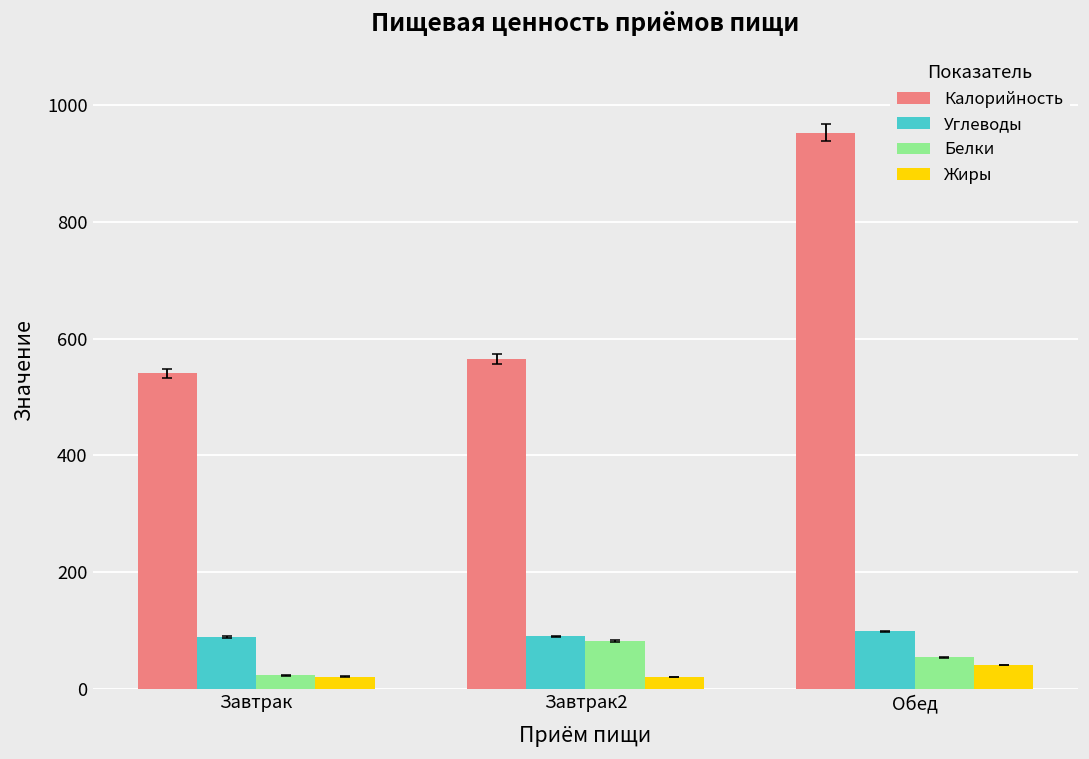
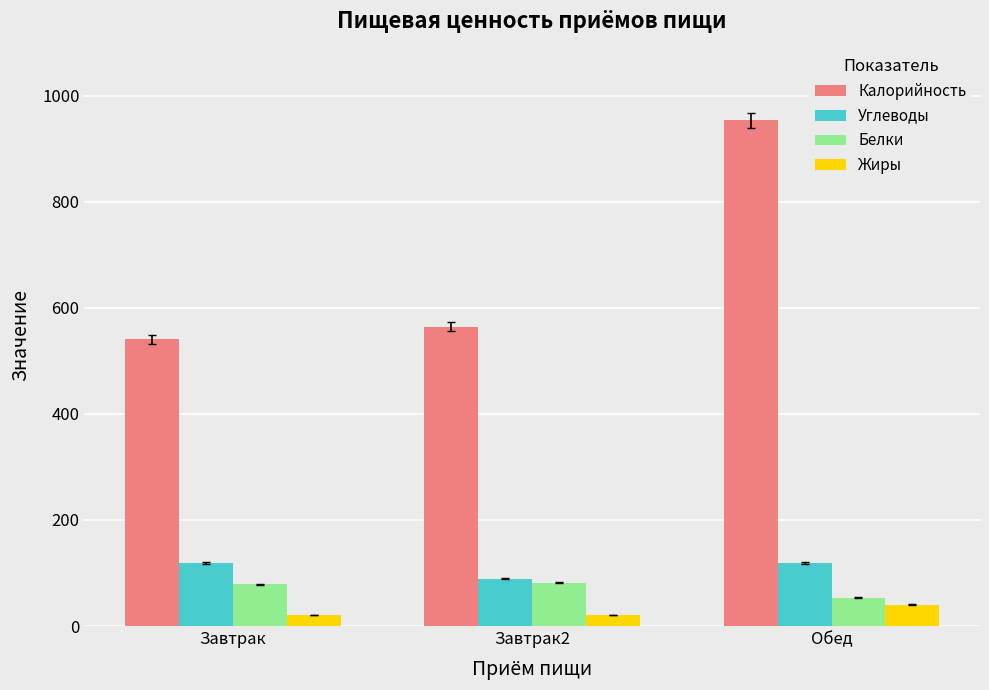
  {
    "Калорийность": {
      "Завтрак": 540,
      "Завтрак2": 560,
      "Обед": 950
    },
    "Углеводы": {
-     "Завтрак": 90,
+     "Завтрак": 120,
      "Завтрак2": 90,
-     "Обед": 100
+     "Обед": 120
    },
    "Белки": {
-     "Завтрак": 20,
+     "Завтрак": 80,
      "Завтрак2": 80,
      "Обед": 50
    },
    "Жиры": {
      "Завтрак": 20,
      "Завтрак2": 20,
      "Обед": 40
    }
  }
